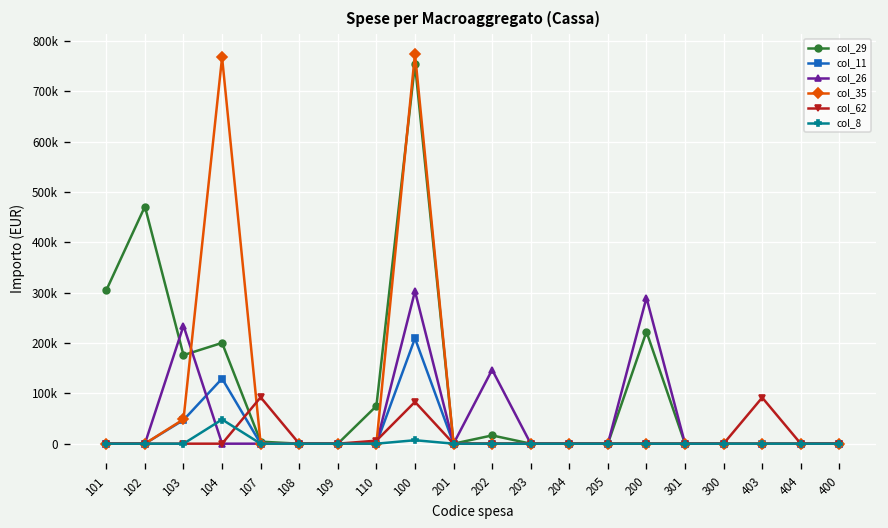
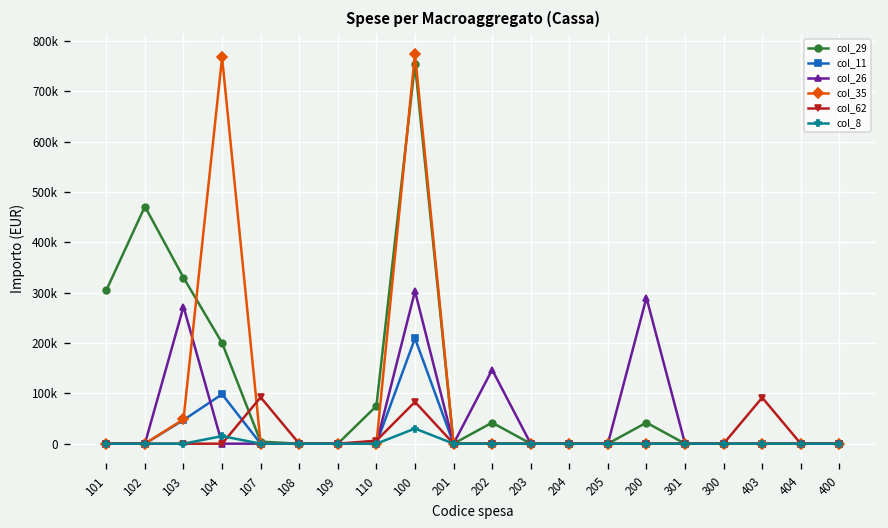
  {
    "col_29": {
      "101": 300000,
      "102": 470000,
-     "103": 180000,
+     "103": 330000,
      "104": 200000,
      "110": 70000,
      "100": 750000,
-     "202": 20000,
-     "200": 220000
+     "202": 40000,
+     "200": 40000
    },
    "col_11": {
-     "104": 130000,
+     "104": 100000,
      "100": 210000
    },
    "col_26": {
-     "103": 230000,
+     "103": 270000,
      "100": 300000,
      "202": 150000,
      "200": 290000
    },
    "col_35": {
      "104": 770000,
      "100": 770000
    },
    "col_62": {
      "107": 90000,
      "100": 80000,
      "403": 90000
    },
    "col_8": {
-     "104": 50000,
-     "100": 10000
+     "104": 20000,
+     "100": 30000
    }
  }
